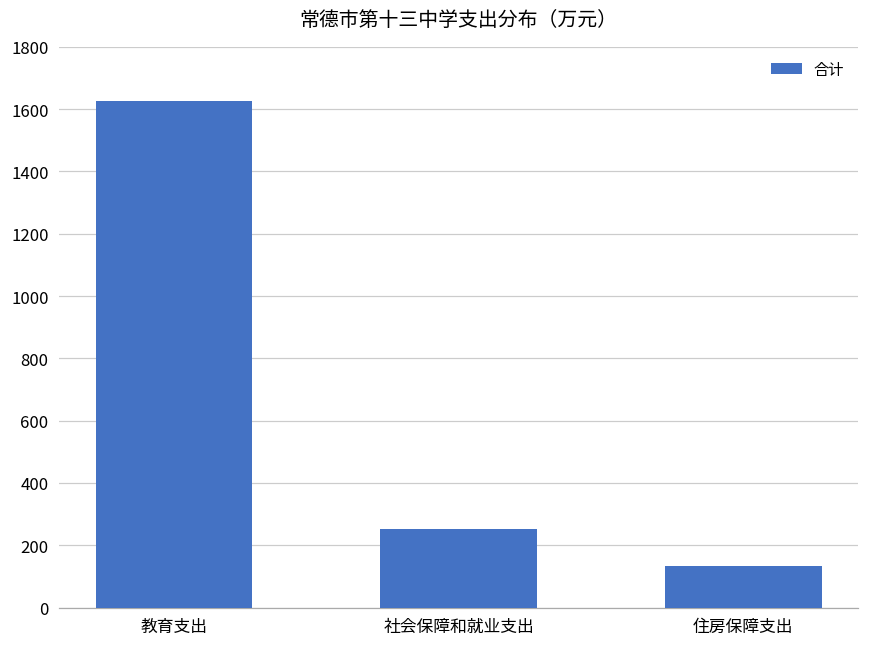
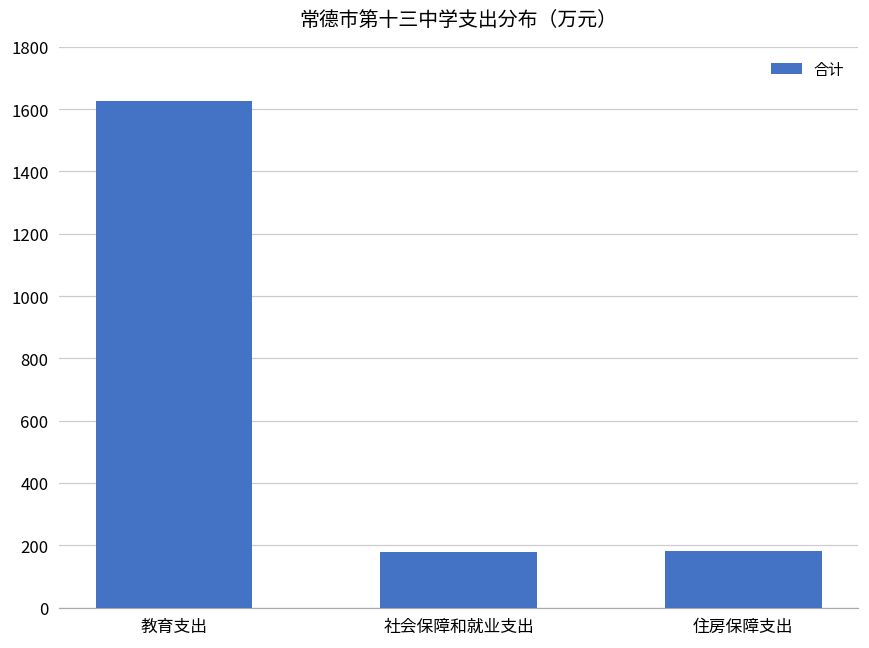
  {
    "教育支出": 1630,
-   "社会保障和就业支出": 250,
-   "住房保障支出": 130
+   "社会保障和就业支出": 180,
+   "住房保障支出": 180
  }
